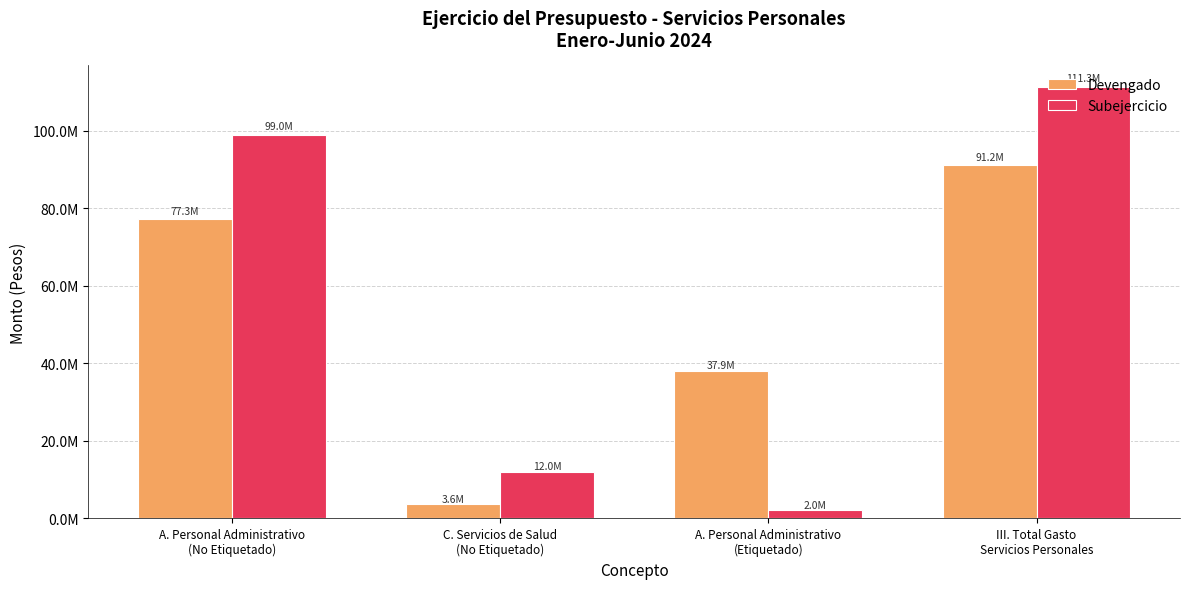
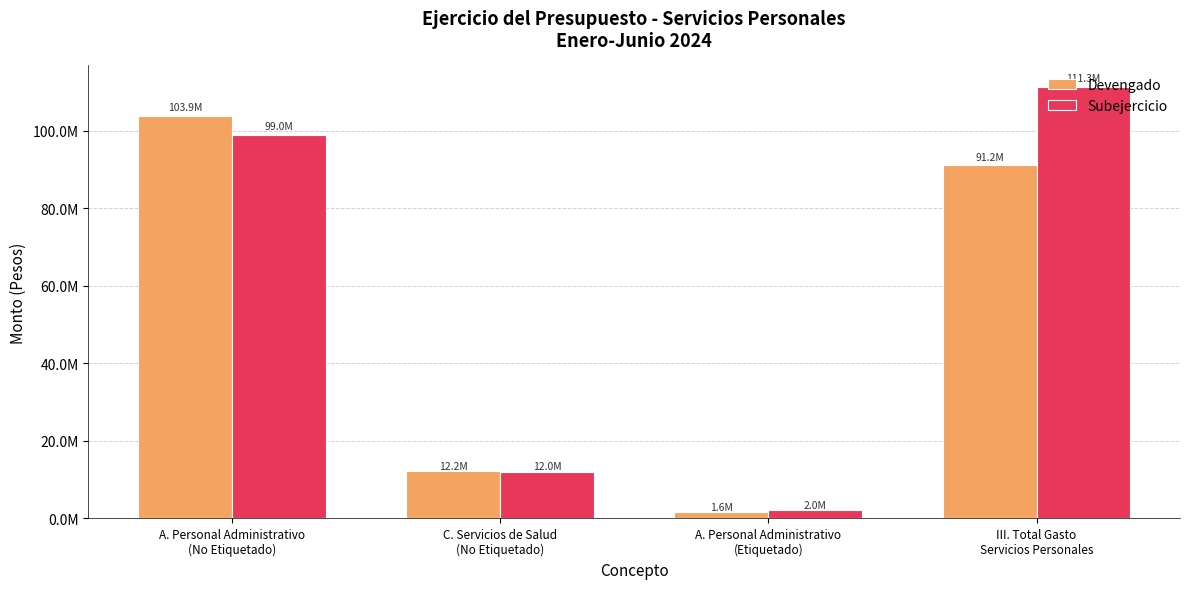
  {
    "Devengado": {
-     "A. Personal Administrativo (No Etiquetado)": "77.3M",
-     "C. Servicios de Salud (No Etiquetado)": "3.6M",
-     "A. Personal Administrativo (Etiquetado)": "37.9M",
+     "A. Personal Administrativo (No Etiquetado)": "103.9M",
+     "C. Servicios de Salud (No Etiquetado)": "12.2M",
+     "A. Personal Administrativo (Etiquetado)": "1.6M",
      "III. Total Gasto Servicios Personales": "91.2M"
    },
    "Subejercicio": {
      "A. Personal Administrativo (No Etiquetado)": "99.0M",
      "C. Servicios de Salud (No Etiquetado)": "12.0M",
      "A. Personal Administrativo (Etiquetado)": "2.0M",
      "III. Total Gasto Servicios Personales": "111.3M"
    }
  }
